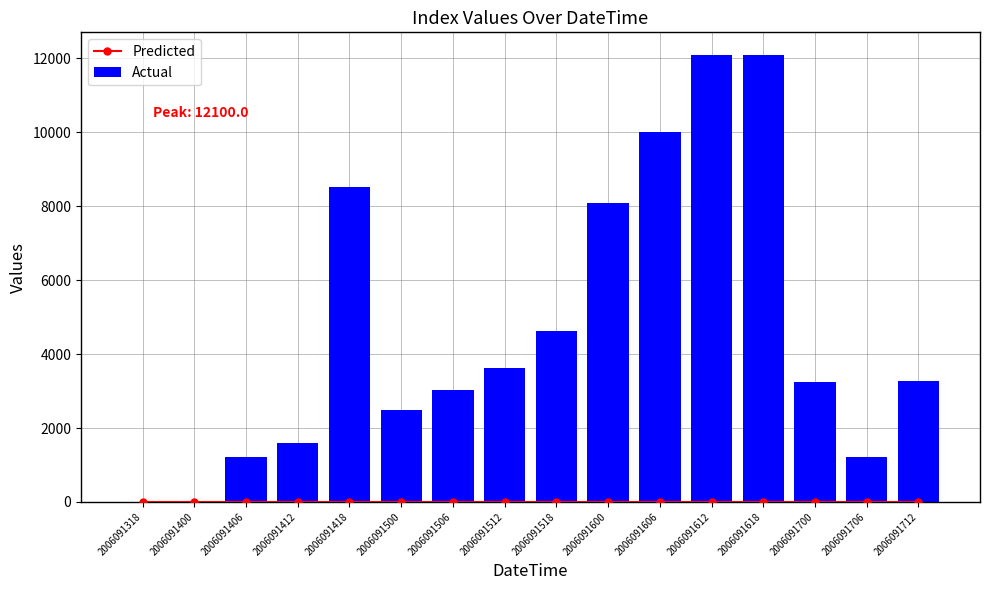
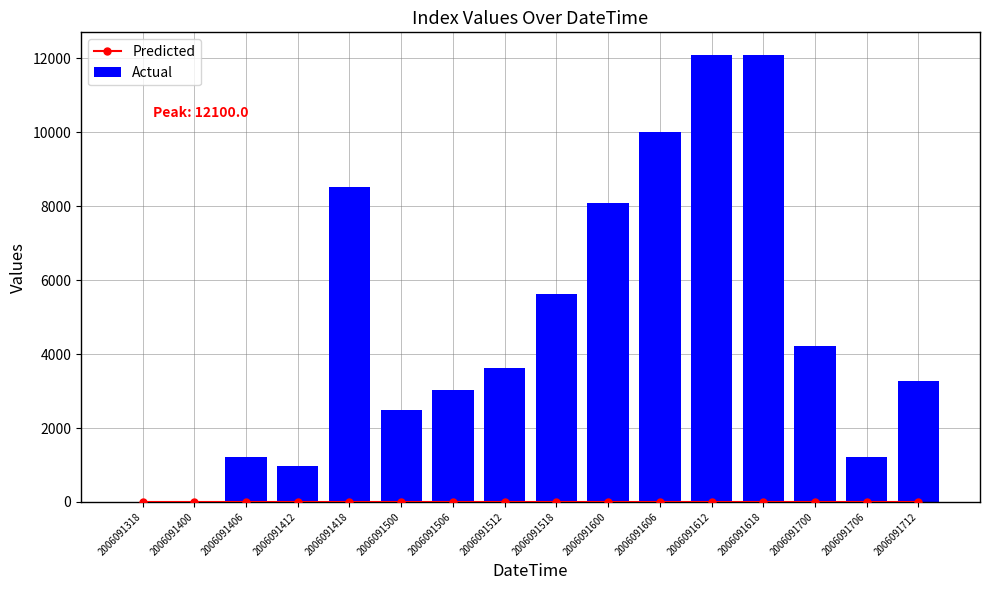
  {
    "Predicted": {
      "2006091318": 0,
      "2006091400": 0,
      "2006091406": 0,
      "2006091412": 0,
      "2006091418": 0,
      "2006091500": 0,
      "2006091506": 0,
      "2006091512": 0,
      "2006091518": 0,
      "2006091600": 0,
      "2006091606": 0,
      "2006091612": 0,
      "2006091618": 0,
      "2006091700": 0,
      "2006091706": 0,
      "2006091712": 0
    },
    "Actual": {
      "2006091318": 0,
      "2006091400": 0,
      "2006091406": 1200,
-     "2006091412": 1600,
+     "2006091412": 1000,
      "2006091418": 8500,
      "2006091500": 2500,
      "2006091506": 3000,
      "2006091512": 3600,
-     "2006091518": 4600,
+     "2006091518": 5600,
      "2006091600": 8100,
      "2006091606": 10000,
      "2006091612": 12100,
      "2006091618": 12100,
-     "2006091700": 3300,
+     "2006091700": 4200,
      "2006091706": 1200,
      "2006091712": 3300
    }
  }
